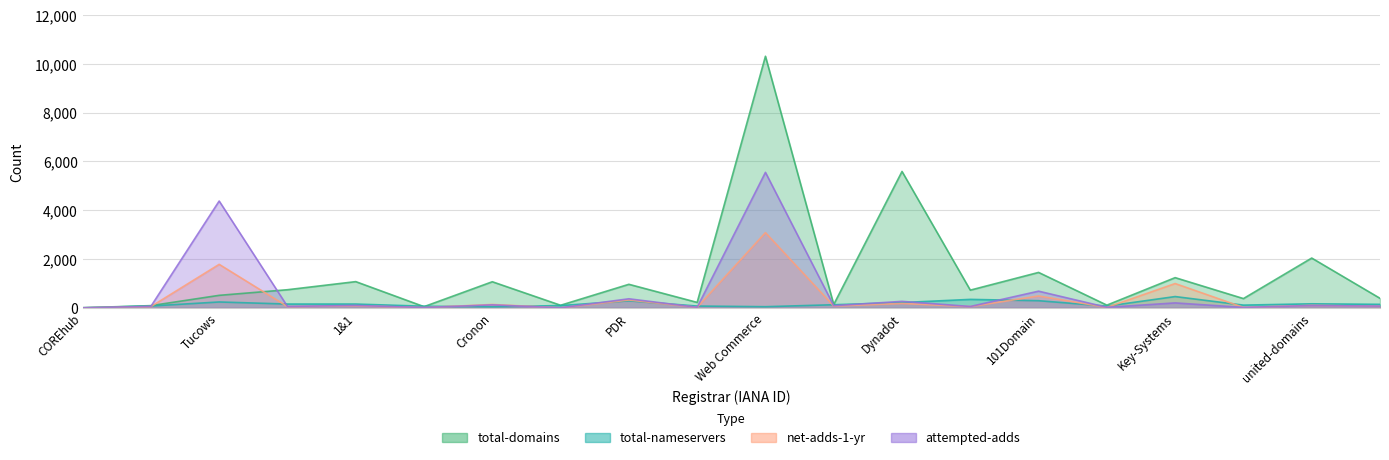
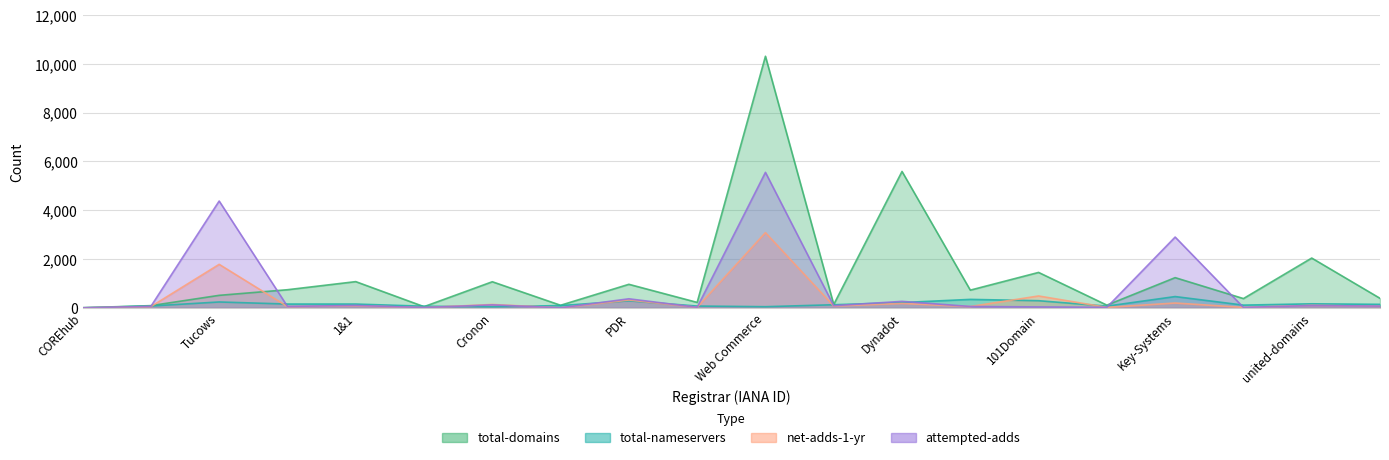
  {
    "net-adds-1-yr": {
      "Tucows": "1,800",
      "Web Commerce": "3,100",
      "101Domain": "500",
-     "Key-Systems": "1,000"
+     "Key-Systems": "200"
    },
    "attempted-adds": {
      "Tucows": "4,400",
      "Web Commerce": "5,600",
-     "101Domain": "700",
-     "Key-Systems": "200"
+     "101Domain": "0",
+     "Key-Systems": "2,900"
    }
  }
